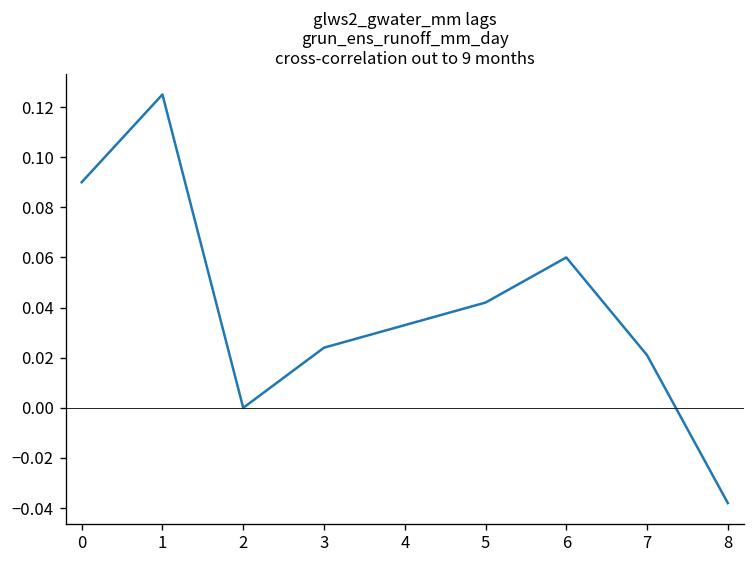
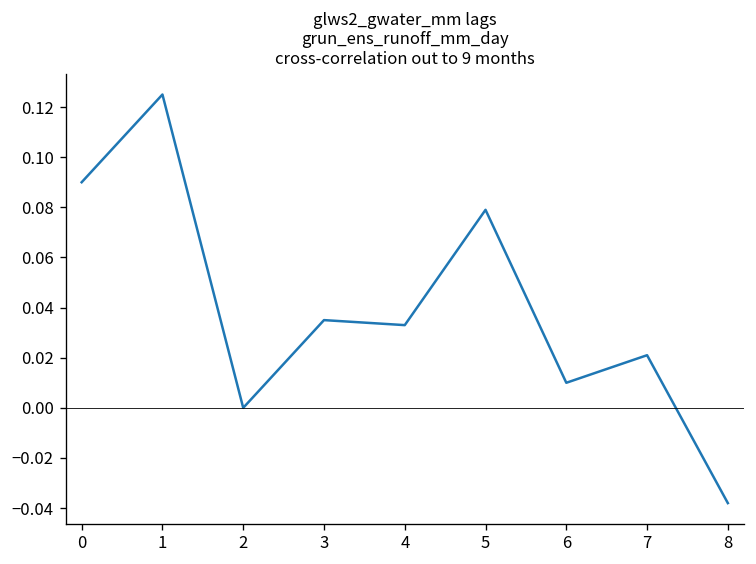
  {
    "0": 0.090,
    "1": 0.125,
    "2": 0.000,
-   "3": 0.024,
+   "3": 0.035,
    "4": 0.033,
-   "5": 0.042,
-   "6": 0.06,
+   "5": 0.079,
+   "6": 0.01,
    "7": 0.021,
    "8": -0.038
  }
